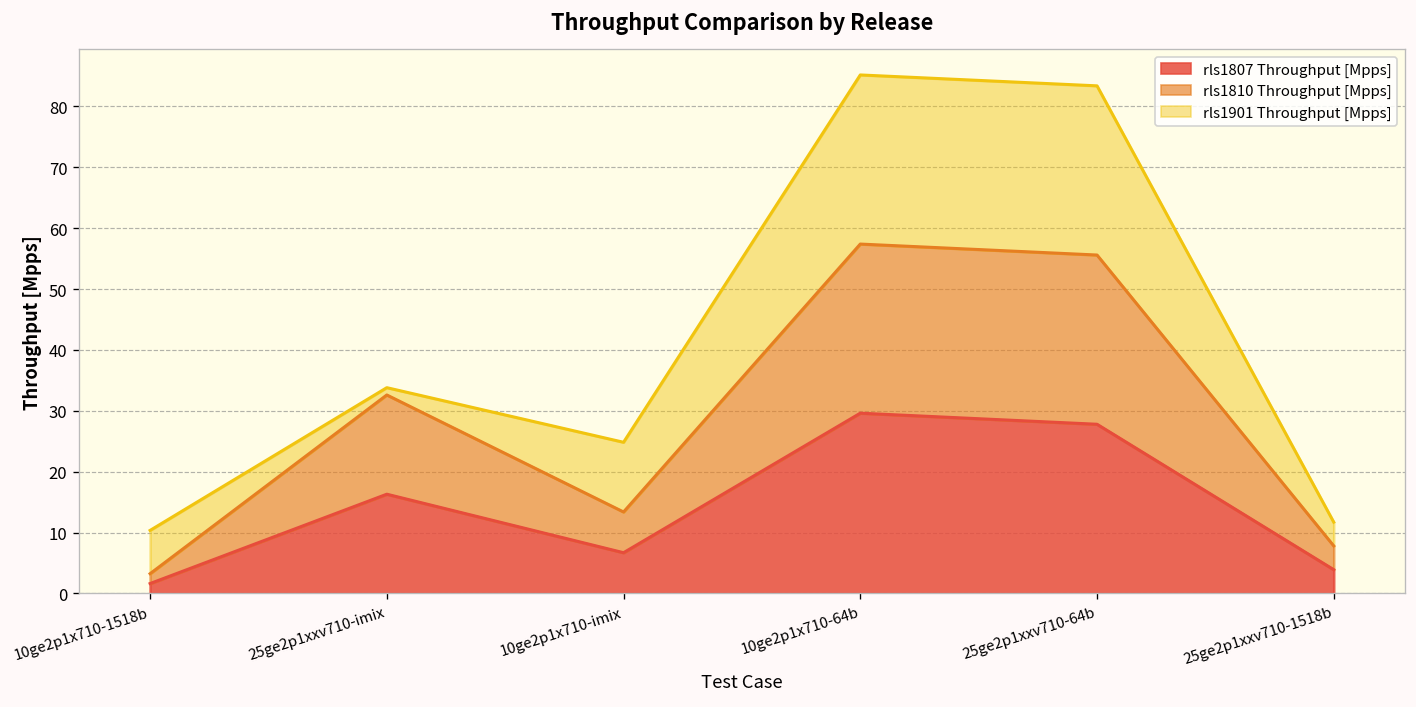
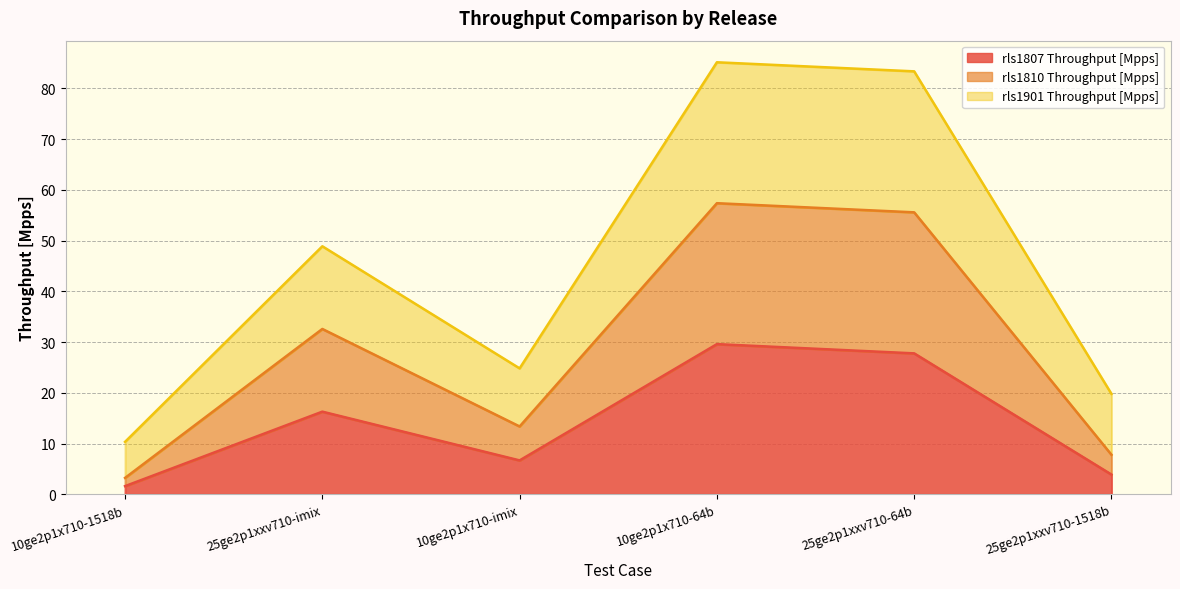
  {
    "rls1901 Throughput [Mpps]": {
      "10ge2p1x710-1518b": 7,
-     "25ge2p1xxv710-imix": 1,
+     "25ge2p1xxv710-imix": 16,
      "10ge2p1x710-imix": 11,
      "10ge2p1x710-64b": 28,
      "25ge2p1xxv710-64b": 28,
-     "25ge2p1xxv710-1518b": 4
+     "25ge2p1xxv710-1518b": 12
    }
  }
